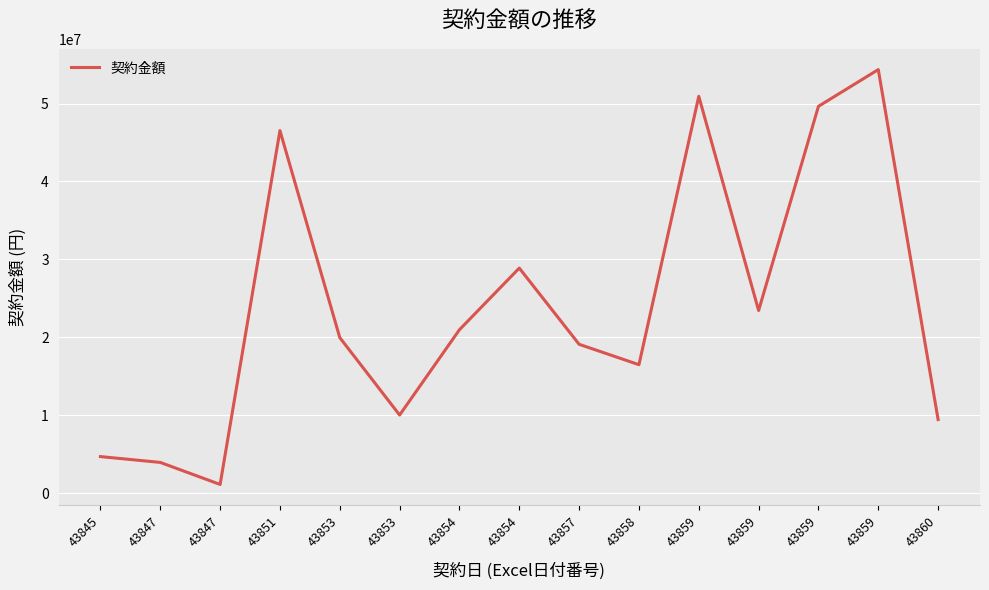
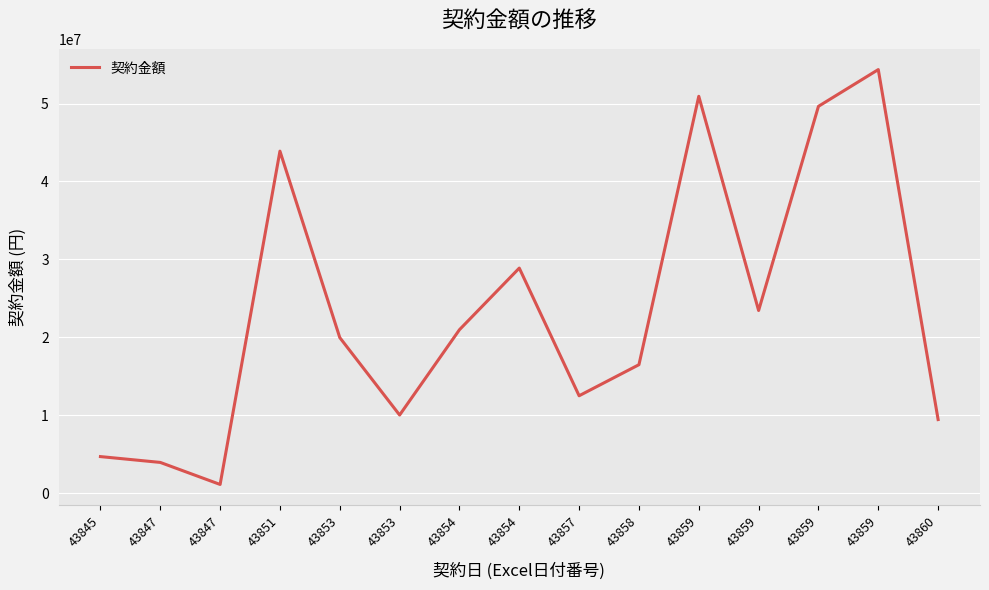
  {
    "43845": 5000000,
-   "43851": 47000000,
-   "43857": 19000000,
+   "43851": 44000000,
+   "43857": 12000000,
    "43858": 16000000,
    "43860": 9000000
  }
